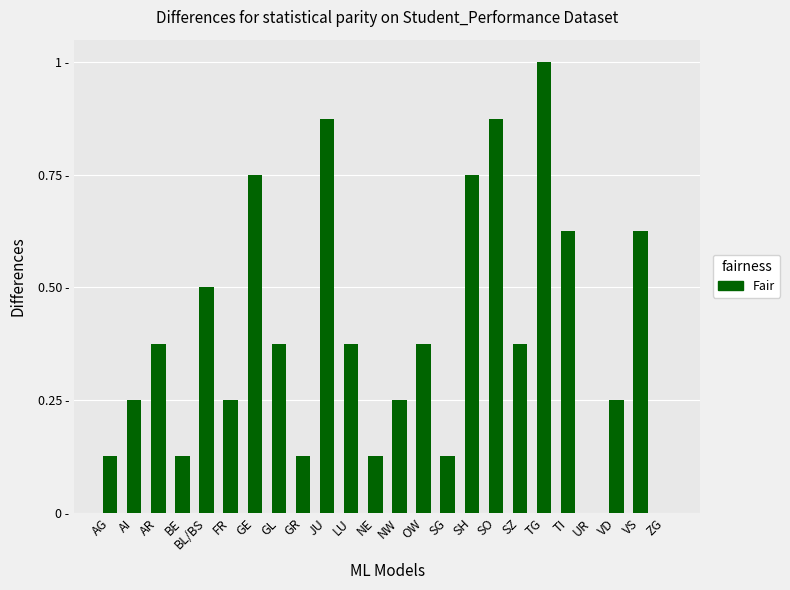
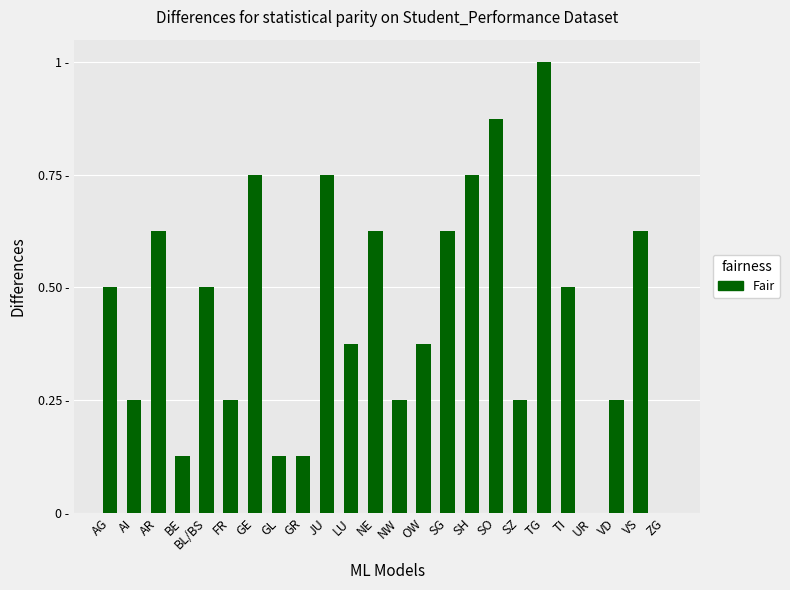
  {
-   "AG": "0.13 -",
+   "AG": "0.50 -",
    "AI": "0.25 -",
-   "AR": "0.38 -",
+   "AR": "0.63 -",
    "BE": "0.13 -",
    "BL/BS": "0.50 -",
    "FR": "0.25 -",
    "GE": "0.75 -",
-   "GL": "0.38 -",
+   "GL": "0.13 -",
    "GR": "0.13 -",
-   "JU": "0.88 -",
+   "JU": "0.75 -",
    "LU": "0.38 -",
-   "NE": "0.13 -",
+   "NE": "0.63 -",
    "NW": "0.25 -",
    "OW": "0.38 -",
-   "SG": "0.13 -",
+   "SG": "0.63 -",
    "SH": "0.75 -",
    "SO": "0.88 -",
-   "SZ": "0.38 -",
+   "SZ": "0.25 -",
    "TG": "1.00 -",
-   "TI": "0.63 -",
+   "TI": "0.50 -",
    "UR": "0.00 -",
    "VD": "0.25 -",
    "VS": "0.63 -",
    "ZG": "0.00 -"
  }
